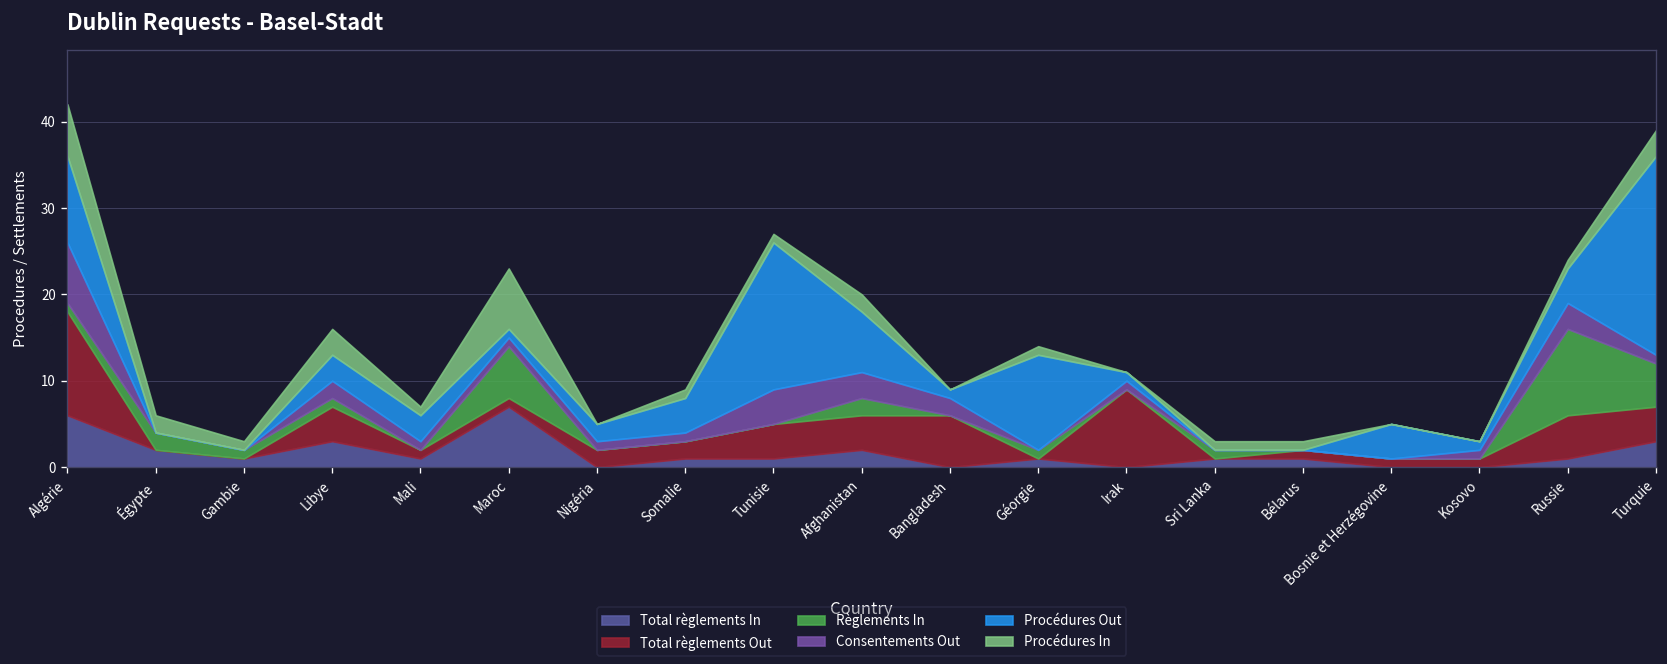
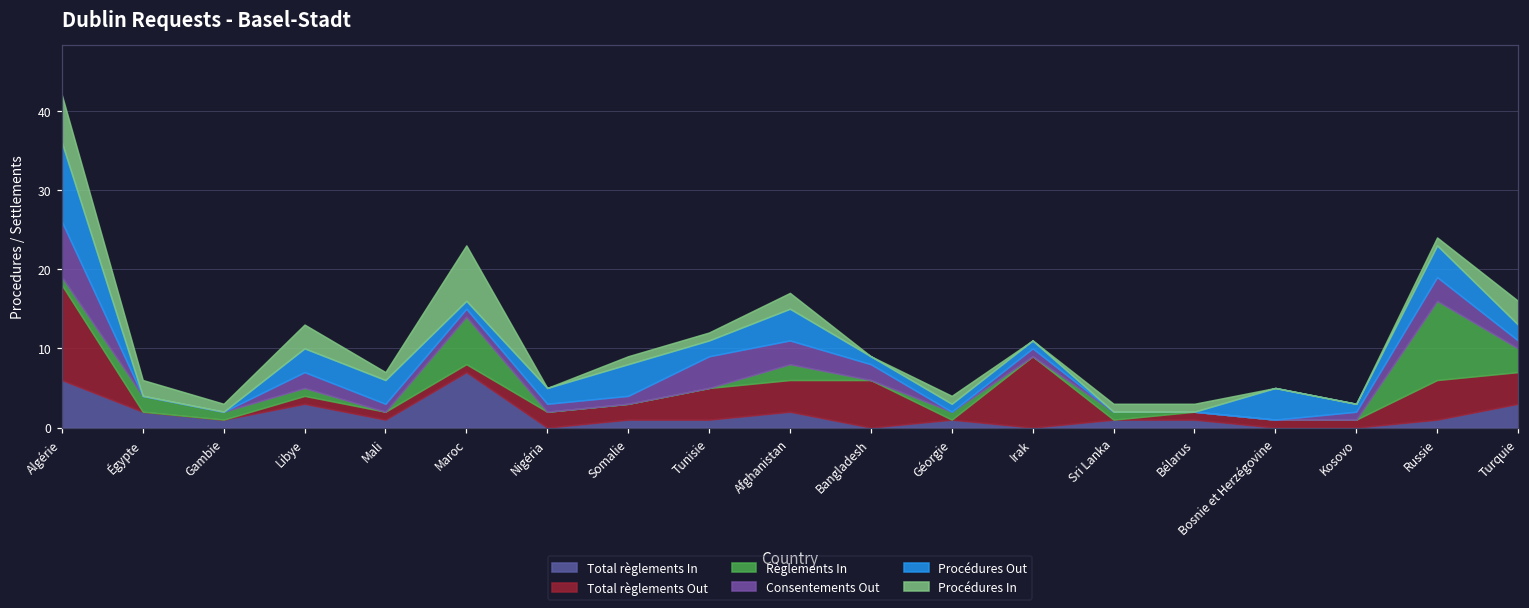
  {
    "Total règlements Out": {
      "Algérie": 12,
-     "Libye": 4,
+     "Libye": 1,
      "Maroc": 1,
      "Afghanistan": 4,
      "Russie": 5,
      "Turquie": 4
    },
    "Règlements In": {
      "Algérie": 1,
      "Libye": 1,
      "Maroc": 6,
      "Afghanistan": 2,
      "Russie": 10,
-     "Turquie": 5
+     "Turquie": 3
    },
    "Procédures Out": {
      "Algérie": 10,
      "Libye": 3,
      "Mali": 3,
      "Maroc": 1,
      "Somalie": 4,
-     "Tunisie": 17,
-     "Afghanistan": 7,
-     "Géorgie": 11,
+     "Tunisie": 2,
+     "Afghanistan": 4,
+     "Géorgie": 1,
      "Russie": 4,
-     "Turquie": 23
+     "Turquie": 2
    },
    "Procédures In": {
      "Algérie": 6,
      "Égypte": 2,
      "Gambie": 1,
      "Libye": 3,
      "Mali": 1,
      "Maroc": 7,
      "Somalie": 1,
      "Tunisie": 1,
      "Afghanistan": 2,
      "Géorgie": 1,
      "Sri Lanka": 1,
      "Bélarus": 1,
      "Russie": 1,
      "Turquie": 3
    }
  }
